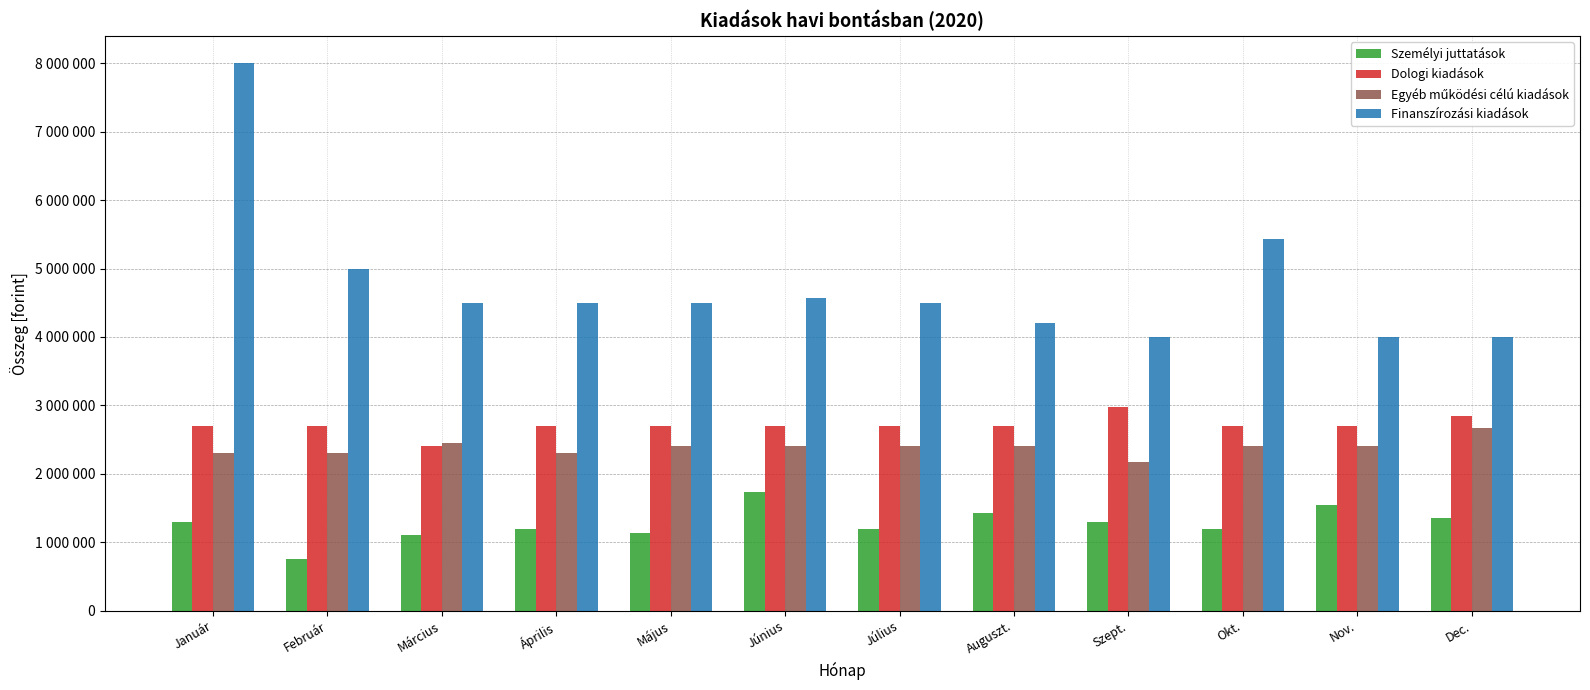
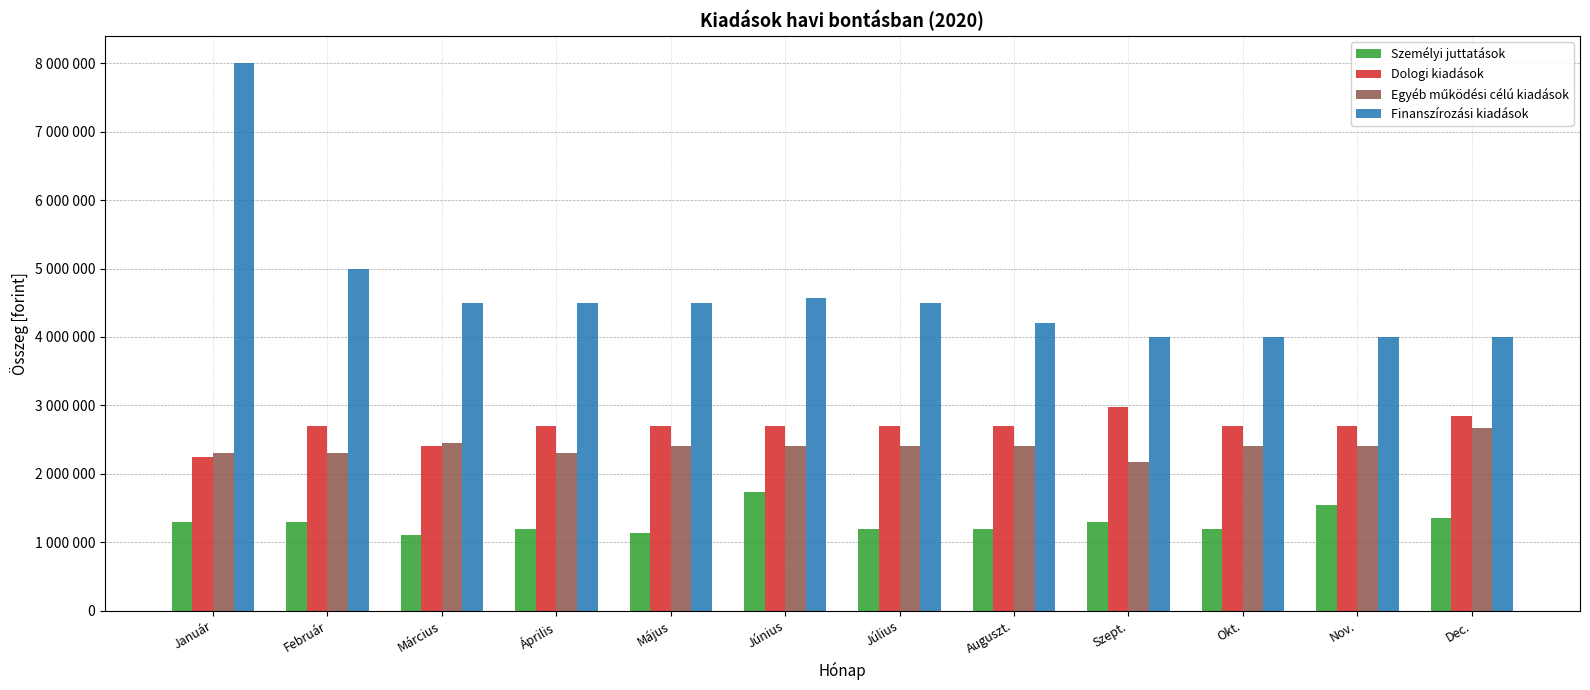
  {
    "Személyi juttatások": {
      "Január": 1300000,
-     "Február": 800000,
+     "Február": 1300000,
      "Március": 1100000,
      "Április": 1200000,
      "Május": 1100000,
      "Június": 1700000,
      "Július": 1200000,
-     "Auguszt.": 1400000,
+     "Auguszt.": 1200000,
      "Szept.": 1300000,
      "Okt.": 1200000,
      "Nov.": 1500000,
      "Dec.": 1400000
    },
    "Dologi kiadások": {
-     "Január": 2700000,
+     "Január": 2300000,
      "Február": 2700000,
      "Március": 2400000,
      "Április": 2700000,
      "Május": 2700000,
      "Június": 2700000,
      "Július": 2700000,
      "Auguszt.": 2700000,
      "Szept.": 3000000,
      "Okt.": 2700000,
      "Nov.": 2700000,
      "Dec.": 2900000
    },
    "Egyéb működési célú kiadások": {
      "Január": 2300000,
      "Február": 2300000,
      "Március": 2400000,
      "Április": 2300000,
      "Május": 2400000,
      "Június": 2400000,
      "Július": 2400000,
      "Auguszt.": 2400000,
      "Szept.": 2200000,
      "Okt.": 2400000,
      "Nov.": 2400000,
      "Dec.": 2700000
    },
    "Finanszírozási kiadások": {
      "Január": 8000000,
      "Február": 5000000,
      "Március": 4500000,
      "Április": 4500000,
      "Május": 4500000,
      "Június": 4600000,
      "Július": 4500000,
      "Auguszt.": 4200000,
      "Szept.": 4000000,
-     "Okt.": 5400000,
+     "Okt.": 4000000,
      "Nov.": 4000000,
      "Dec.": 4000000
    }
  }
